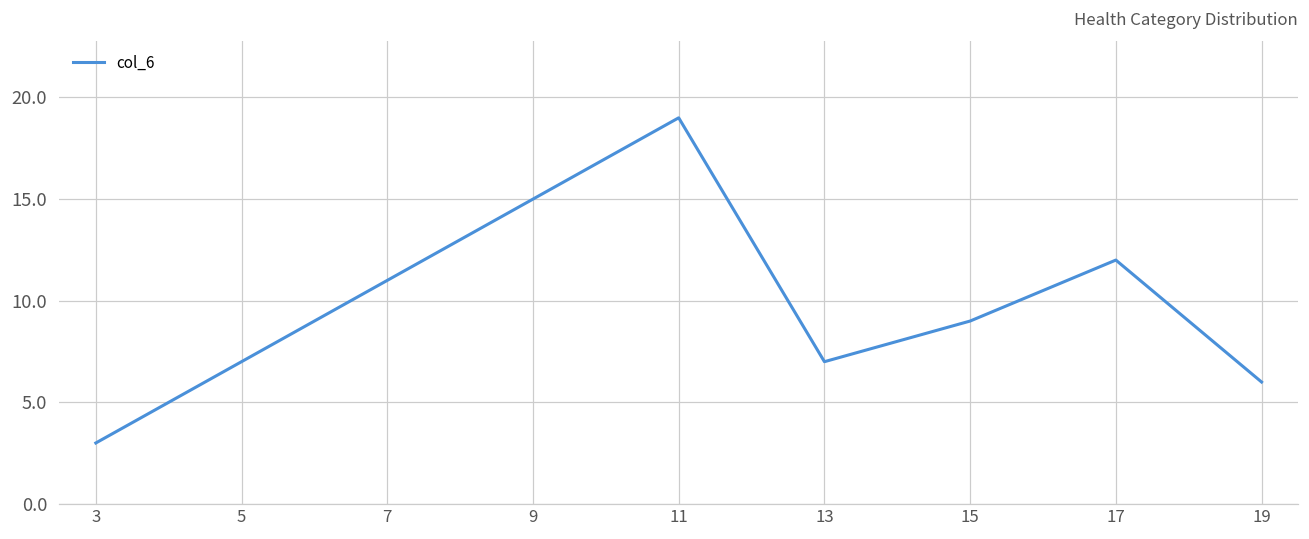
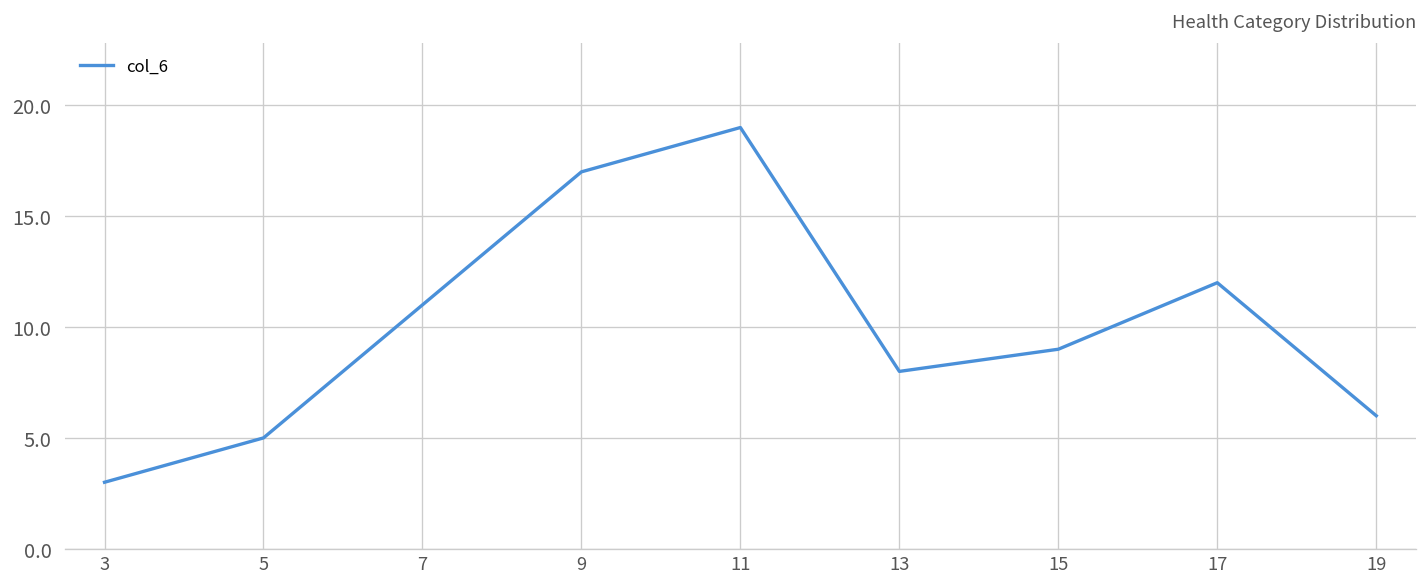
  {
    "3": 3,
-   "5": 7,
+   "5": 5,
    "7": 11,
-   "9": 15,
+   "9": 17,
    "11": 19,
-   "13": 7,
+   "13": 8,
    "15": 9,
    "17": 12,
    "19": 6
  }
